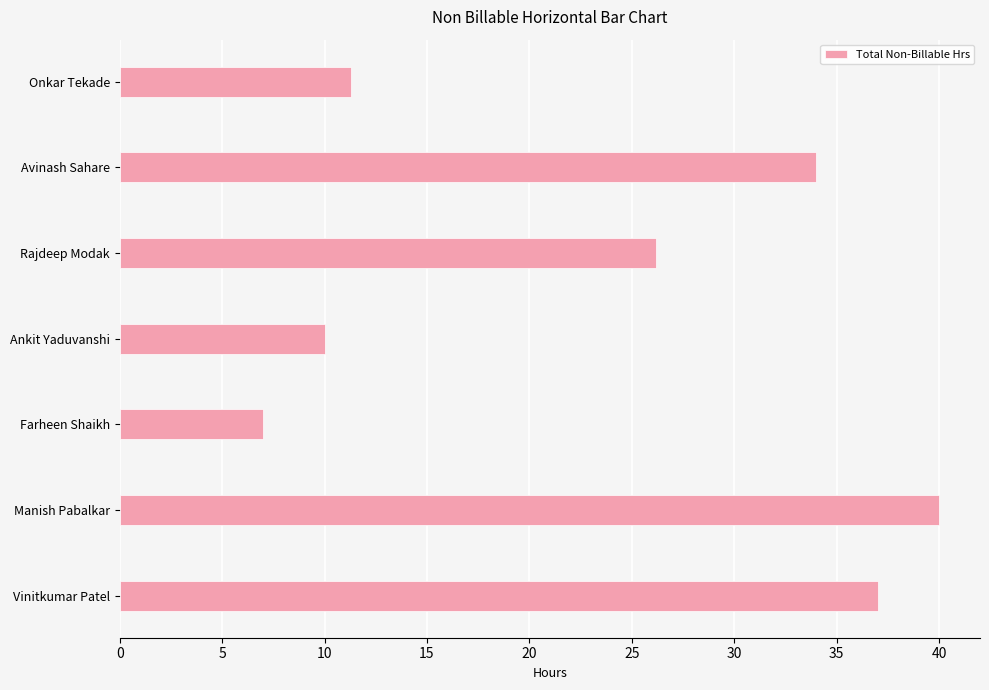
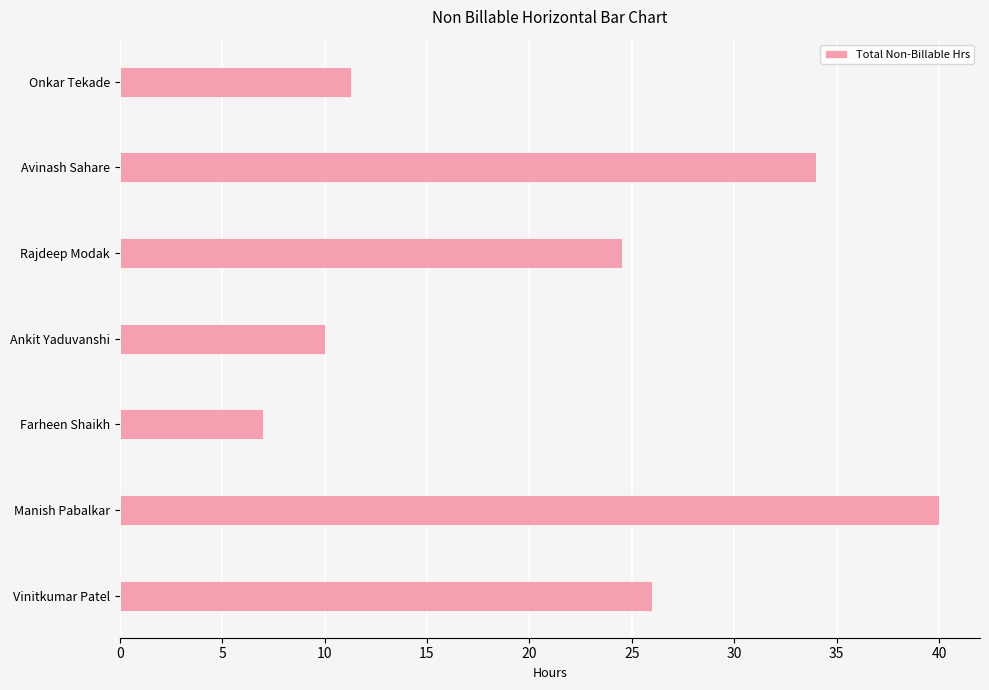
  {
    "Onkar Tekade": 11.3,
    "Avinash Sahare": 34.0,
-   "Rajdeep Modak": 26.2,
+   "Rajdeep Modak": 24.5,
    "Ankit Yaduvanshi": 10.0,
    "Farheen Shaikh": 7.0,
    "Manish Pabalkar": 40.0,
-   "Vinitkumar Patel": 37
+   "Vinitkumar Patel": 26
  }
